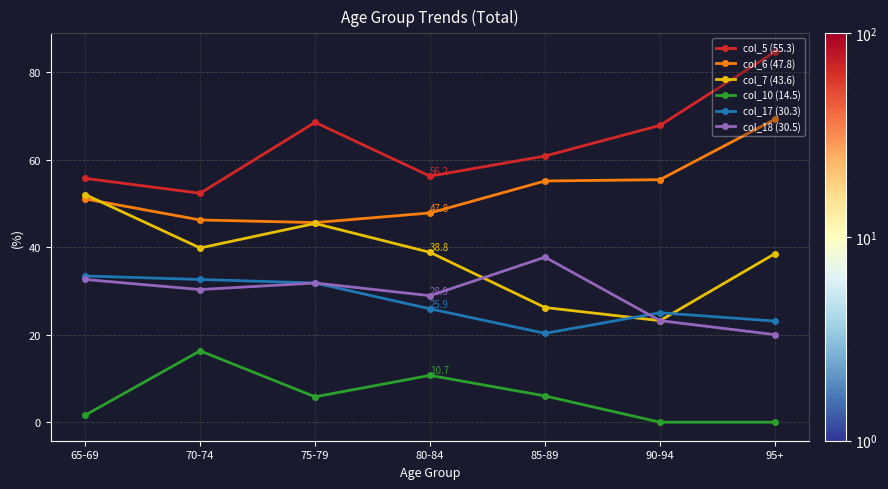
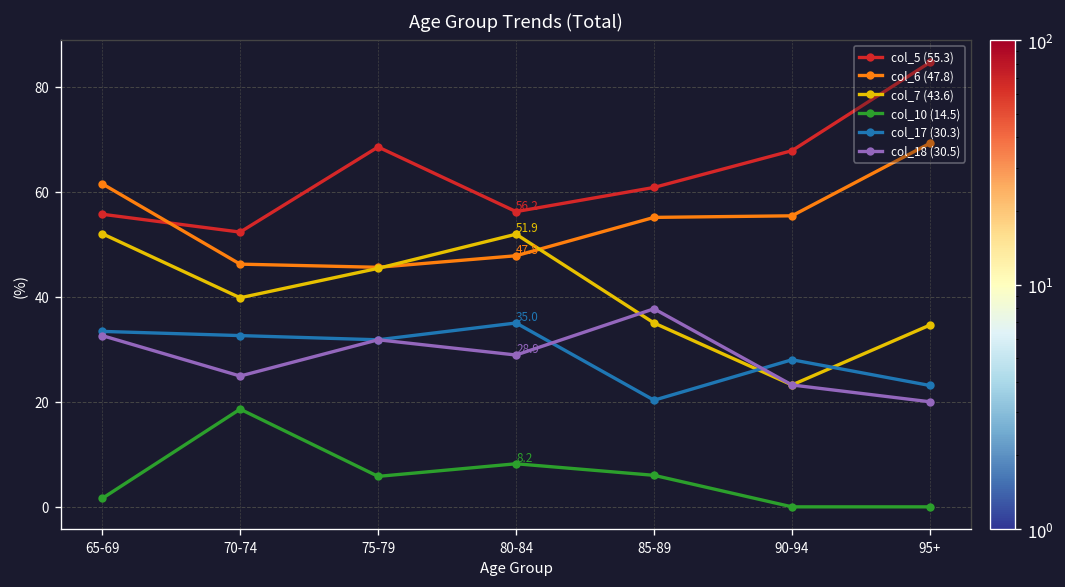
  {
    "col_5 (55.3)": {
      "80-84": 56.2
    },
    "col_6 (47.8)": {
-     "65-69": 51,
+     "65-69": 62,
      "70-74": 46,
      "85-89": 55,
      "90-94": 55
    },
    "col_7 (43.6)": {
-     "80-84": 38.8,
-     "85-89": 26,
-     "95+": 39
+     "80-84": 51.9,
+     "85-89": 35,
+     "95+": 35
    },
    "col_10 (14.5)": {
-     "70-74": 16,
-     "80-84": 10.7
+     "70-74": 19,
+     "80-84": 8.2
    },
    "col_17 (30.3)": {
-     "80-84": 25.9,
-     "90-94": 25
+     "80-84": 35.0,
+     "90-94": 28
    },
    "col_18 (30.5)": {
      "65-69": 33,
-     "70-74": 30,
+     "70-74": 25,
      "85-89": 38,
      "95+": 20
    }
  }
